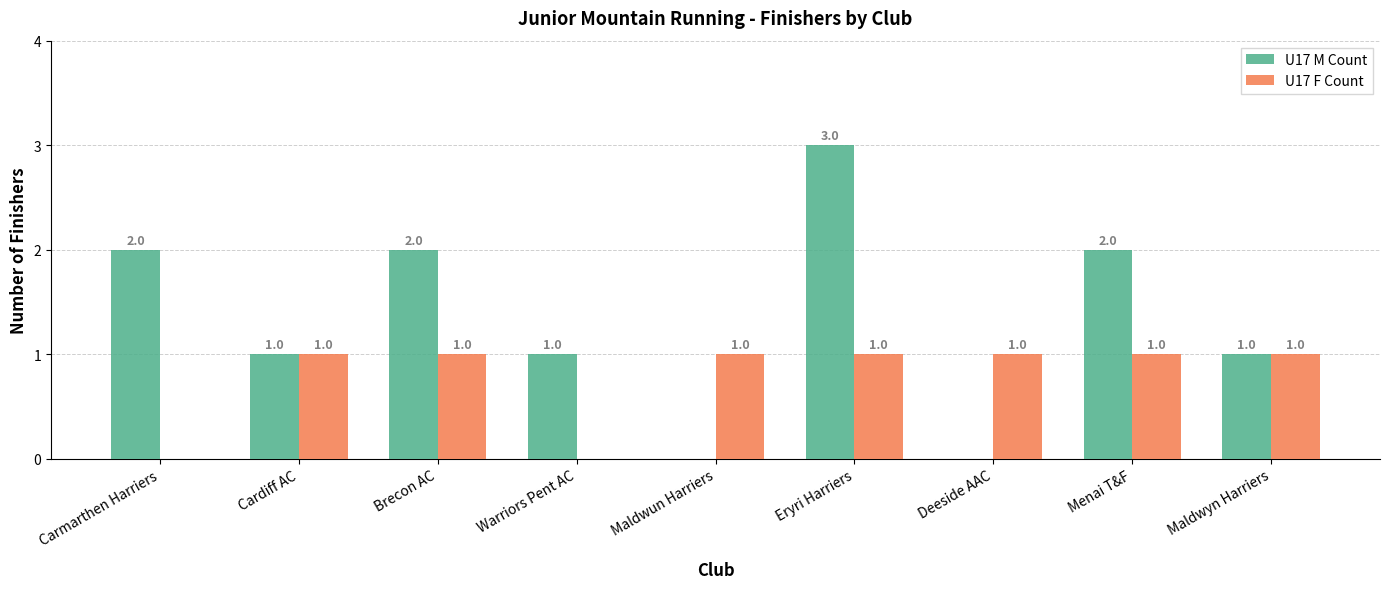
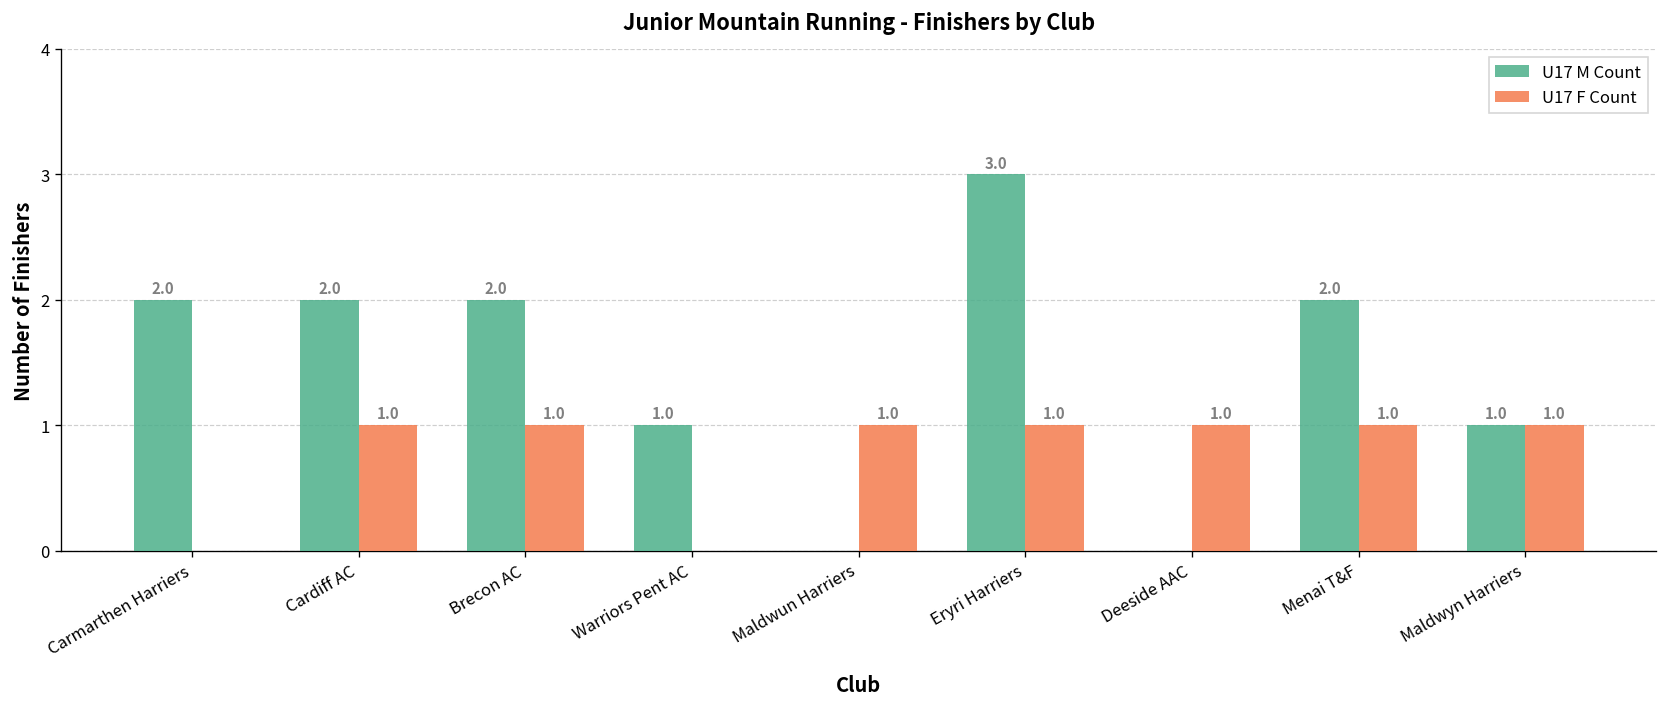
  {
    "U17 M Count": {
      "Carmarthen Harriers": 2.0,
-     "Cardiff AC": 1.0,
+     "Cardiff AC": 2.0,
      "Brecon AC": 2.0,
      "Warriors Pent AC": 1.0,
      "Eryri Harriers": 3.0,
      "Menai T&F": 2.0,
      "Maldwyn Harriers": 1.0
    },
    "U17 F Count": {
      "Cardiff AC": 1.0,
      "Brecon AC": 1.0,
      "Maldwun Harriers": 1.0,
      "Eryri Harriers": 1.0,
      "Deeside AAC": 1.0,
      "Menai T&F": 1.0,
      "Maldwyn Harriers": 1.0
    }
  }
